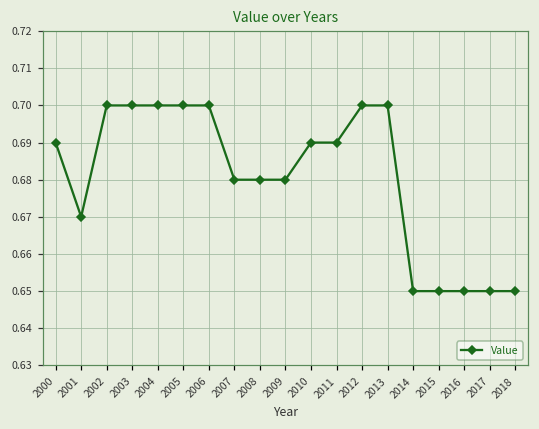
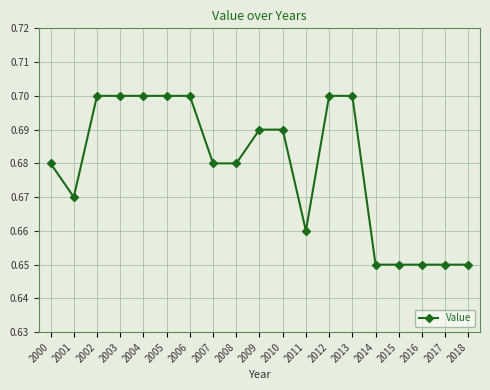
  {
-   "2000": 0.69,
+   "2000": 0.68,
    "2001": 0.67,
    "2002": 0.70,
    "2003": 0.70,
    "2004": 0.70,
    "2005": 0.70,
    "2006": 0.70,
    "2007": 0.68,
    "2008": 0.68,
-   "2009": 0.68,
+   "2009": 0.69,
    "2010": 0.69,
-   "2011": 0.69,
+   "2011": 0.66,
    "2012": 0.70,
    "2013": 0.70,
    "2014": 0.65,
    "2015": 0.65,
    "2016": 0.65,
    "2017": 0.65,
    "2018": 0.65
  }
